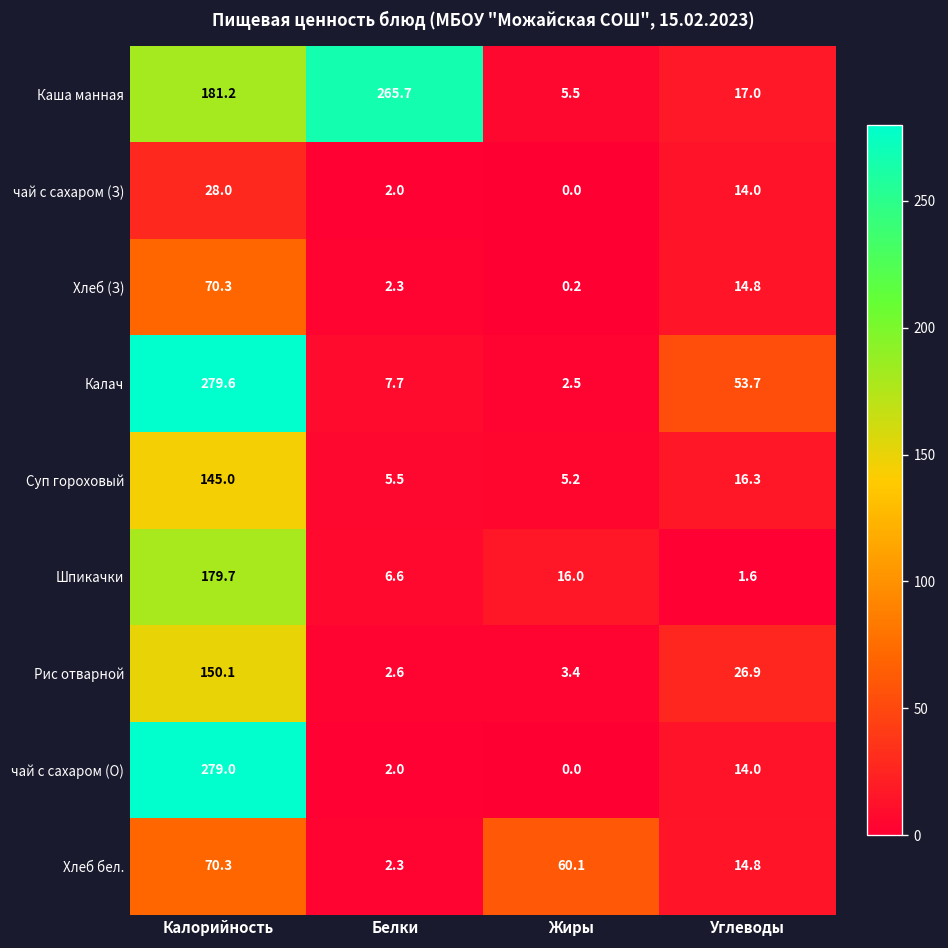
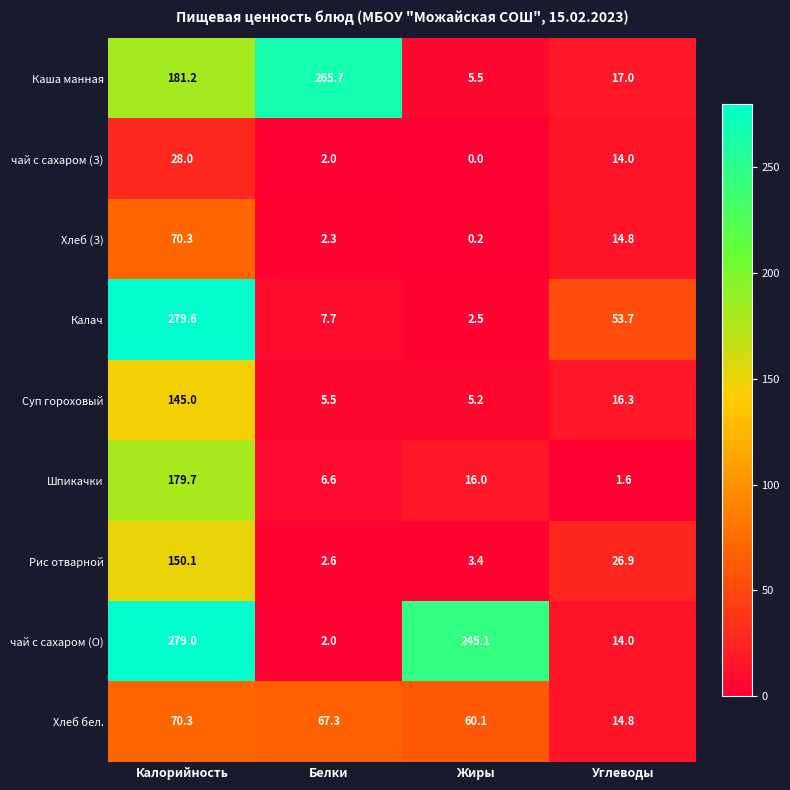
  {
    "Каша манная": {
      "Калорийность": 181.2,
      "Белки": 265.7,
      "Жиры": 5.5,
      "Углеводы": 17.0
    },
    "чай с сахаром (З)": {
      "Калорийность": 28.0,
      "Белки": 2.0,
      "Жиры": 0.0,
      "Углеводы": 14.0
    },
    "Хлеб (З)": {
      "Калорийность": 70.3,
      "Белки": 2.3,
      "Жиры": 0.2,
      "Углеводы": 14.8
    },
    "Калач": {
      "Калорийность": 279.6,
      "Белки": 7.7,
      "Жиры": 2.5,
      "Углеводы": 53.7
    },
    "Суп гороховый": {
      "Калорийность": 145.0,
      "Белки": 5.5,
      "Жиры": 5.2,
      "Углеводы": 16.3
    },
    "Шпикачки": {
      "Калорийность": 179.7,
      "Белки": 6.6,
      "Жиры": 16.0,
      "Углеводы": 1.6
    },
    "Рис отварной": {
      "Калорийность": 150.1,
      "Белки": 2.6,
      "Жиры": 3.4,
      "Углеводы": 26.9
    },
    "чай с сахаром (О)": {
      "Калорийность": 279.0,
      "Белки": 2.0,
-     "Жиры": 0.0,
+     "Жиры": 245.1,
      "Углеводы": 14.0
    },
    "Хлеб бел.": {
      "Калорийность": 70.3,
-     "Белки": 2.3,
+     "Белки": 67.3,
      "Жиры": 60.1,
      "Углеводы": 14.8
    }
  }
